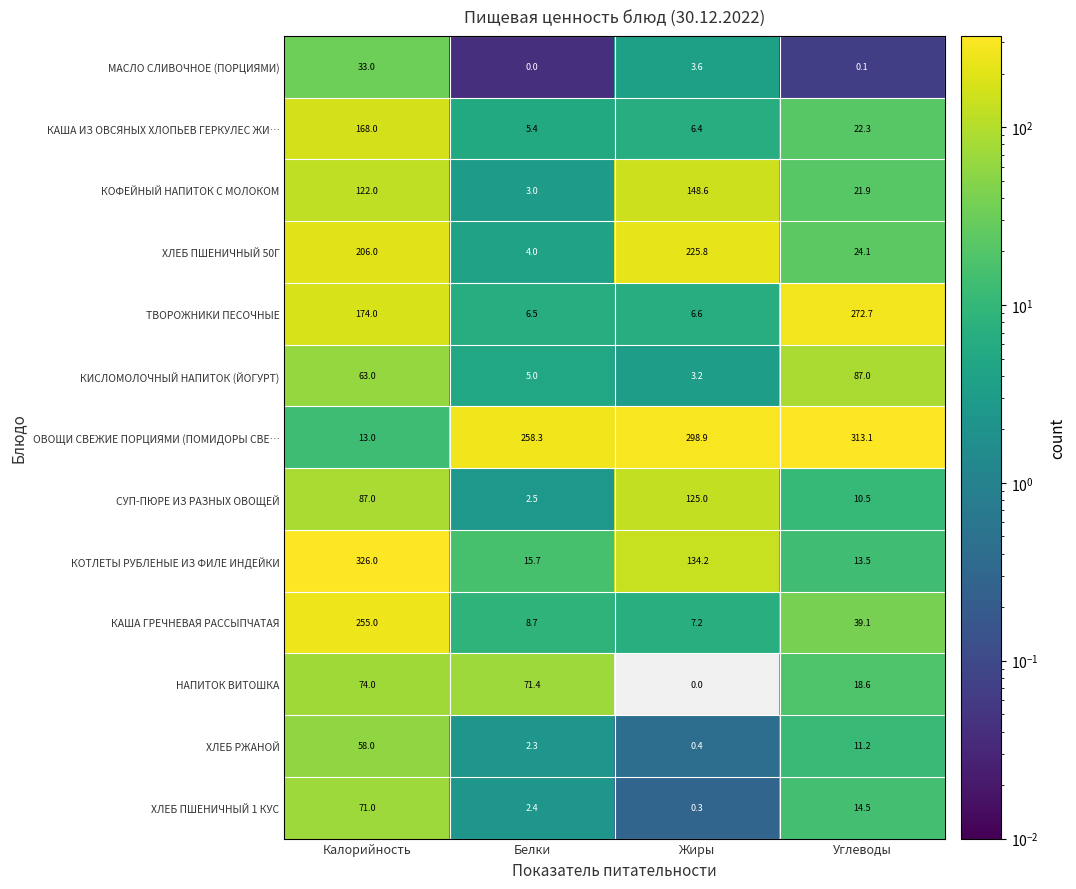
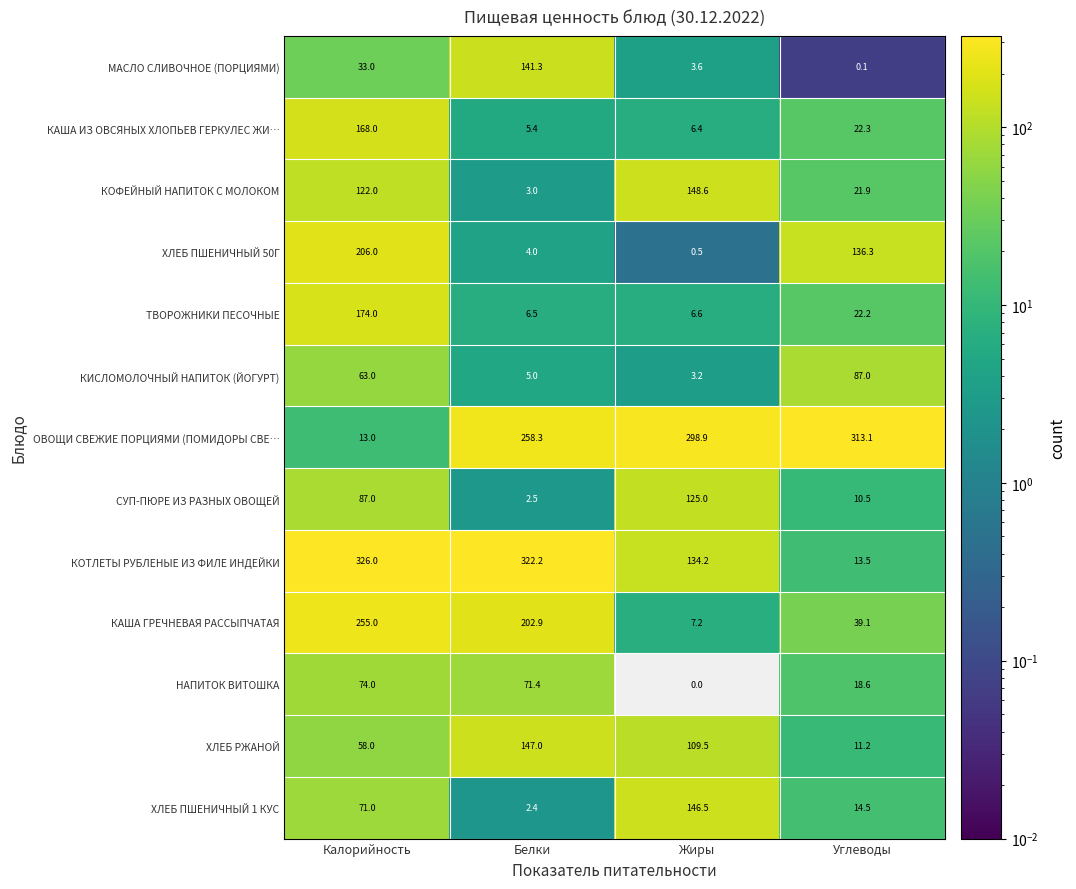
  {
    "МАСЛО СЛИВОЧНОЕ (ПОРЦИЯМИ)": {
      "Калорийность": 33.0,
-     "Белки": 0.0,
+     "Белки": 141.3,
      "Жиры": 3.6,
      "Углеводы": 0.1
    },
    "КАША ИЗ ОВСЯНЫХ ХЛОПЬЕВ ГЕРКУЛЕС ЖИ…": {
      "Калорийность": 168.0,
      "Белки": 5.4,
      "Жиры": 6.4,
      "Углеводы": 22.3
    },
    "КОФЕЙНЫЙ НАПИТОК С МОЛОКОМ": {
      "Калорийность": 122.0,
      "Белки": 3.0,
      "Жиры": 148.6,
      "Углеводы": 21.9
    },
    "ХЛЕБ ПШЕНИЧНЫЙ 50Г": {
      "Калорийность": 206.0,
      "Белки": 4.0,
-     "Жиры": 225.8,
-     "Углеводы": 24.1
+     "Жиры": 0.5,
+     "Углеводы": 136.3
    },
    "ТВОРОЖНИКИ ПЕСОЧНЫЕ": {
      "Калорийность": 174.0,
      "Белки": 6.5,
      "Жиры": 6.6,
-     "Углеводы": 272.7
+     "Углеводы": 22.2
    },
    "КИСЛОМОЛОЧНЫЙ НАПИТОК (ЙОГУРТ)": {
      "Калорийность": 63.0,
      "Белки": 5.0,
      "Жиры": 3.2,
      "Углеводы": 87.0
    },
    "ОВОЩИ СВЕЖИЕ ПОРЦИЯМИ (ПОМИДОРЫ СВЕ…": {
      "Калорийность": 13.0,
      "Белки": 258.3,
      "Жиры": 298.9,
      "Углеводы": 313.1
    },
    "СУП-ПЮРЕ ИЗ РАЗНЫХ ОВОЩЕЙ": {
      "Калорийность": 87.0,
      "Белки": 2.5,
      "Жиры": 125.0,
      "Углеводы": 10.5
    },
    "КОТЛЕТЫ РУБЛЕНЫЕ ИЗ ФИЛЕ ИНДЕЙКИ": {
      "Калорийность": 326.0,
-     "Белки": 15.7,
+     "Белки": 322.2,
      "Жиры": 134.2,
      "Углеводы": 13.5
    },
    "КАША ГРЕЧНЕВАЯ РАССЫПЧАТАЯ": {
      "Калорийность": 255.0,
-     "Белки": 8.7,
+     "Белки": 202.9,
      "Жиры": 7.2,
      "Углеводы": 39.1
    },
    "НАПИТОК ВИТОШКА": {
      "Калорийность": 74.0,
      "Белки": 71.4,
      "Жиры": 0.0,
      "Углеводы": 18.6
    },
    "ХЛЕБ РЖАНОЙ": {
      "Калорийность": 58.0,
-     "Белки": 2.3,
-     "Жиры": 0.4,
+     "Белки": 147.0,
+     "Жиры": 109.5,
      "Углеводы": 11.2
    },
    "ХЛЕБ ПШЕНИЧНЫЙ 1 КУС": {
      "Калорийность": 71.0,
      "Белки": 2.4,
-     "Жиры": 0.3,
+     "Жиры": 146.5,
      "Углеводы": 14.5
    }
  }
